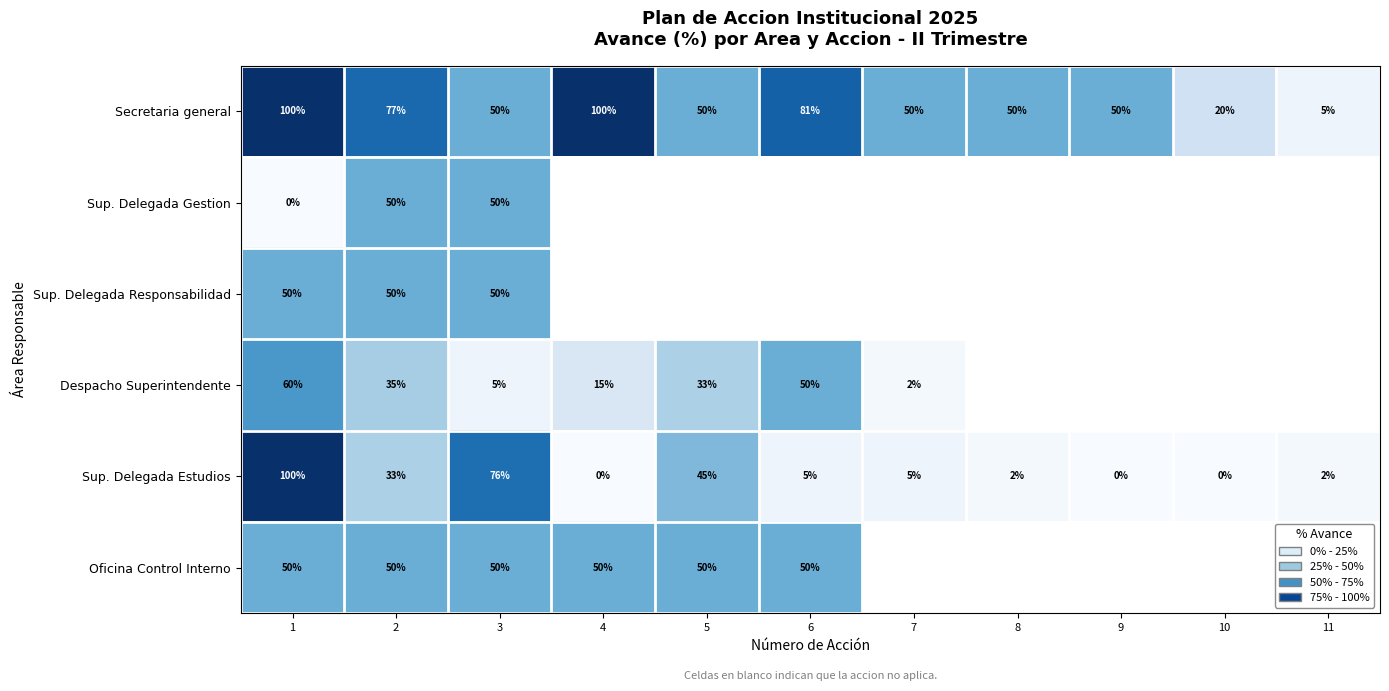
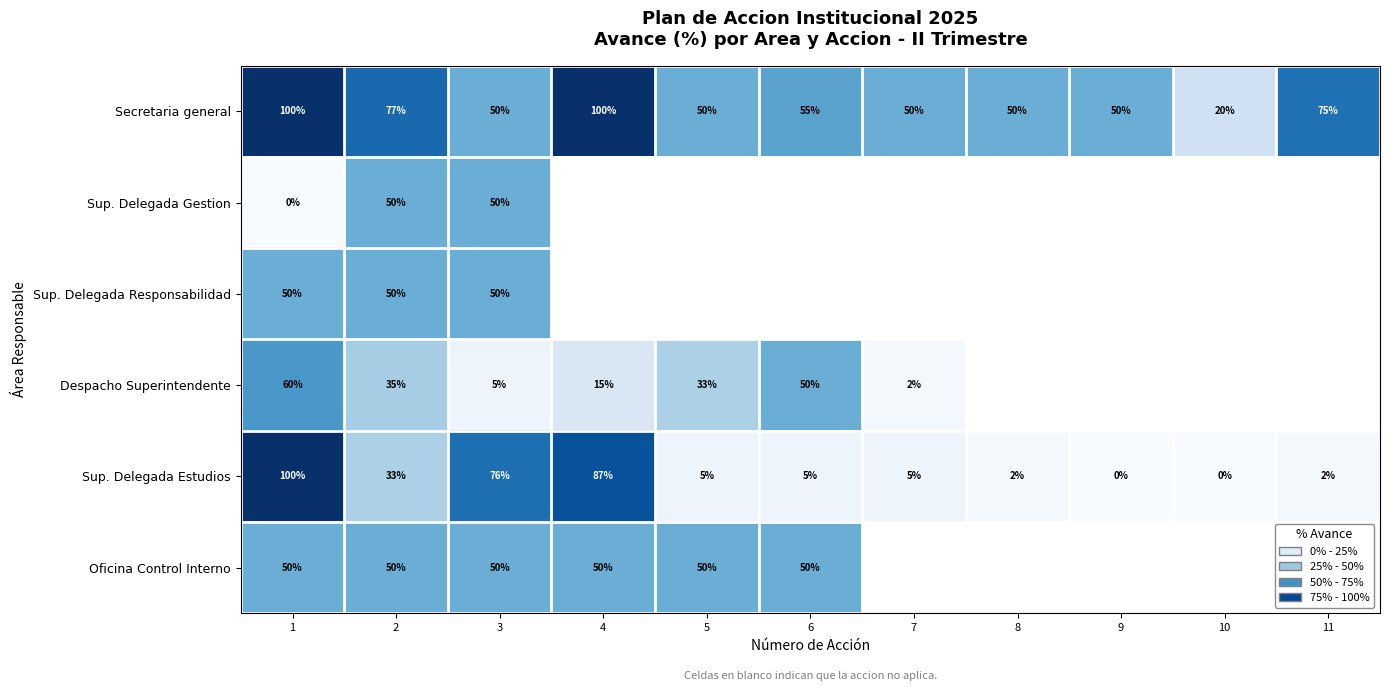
  {
    "Secretaria general": {
      "1": "100%",
      "2": "77%",
      "3": "50%",
      "4": "100%",
      "5": "50%",
-     "6": "81%",
+     "6": "55%",
      "7": "50%",
      "8": "50%",
      "9": "50%",
      "10": "20%",
-     "11": "5%"
+     "11": "75%"
    },
    "Sup. Delegada Gestion": {
      "1": "0%",
      "2": "50%",
      "3": "50%"
    },
    "Sup. Delegada Responsabilidad": {
      "1": "50%",
      "2": "50%",
      "3": "50%"
    },
    "Despacho Superintendente": {
      "1": "60%",
      "2": "35%",
      "3": "5%",
      "4": "15%",
      "5": "33%",
      "6": "50%",
      "7": "2%"
    },
    "Sup. Delegada Estudios": {
      "1": "100%",
      "2": "33%",
      "3": "76%",
-     "4": "0%",
-     "5": "45%",
+     "4": "87%",
+     "5": "5%",
      "6": "5%",
      "7": "5%",
      "8": "2%",
      "9": "0%",
      "10": "0%",
      "11": "2%"
    },
    "Oficina Control Interno": {
      "1": "50%",
      "2": "50%",
      "3": "50%",
      "4": "50%",
      "5": "50%",
      "6": "50%"
    }
  }
